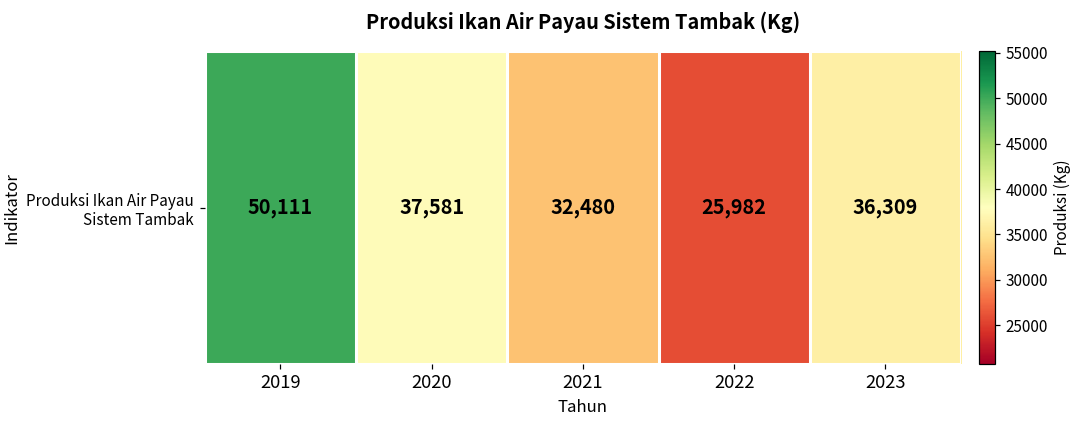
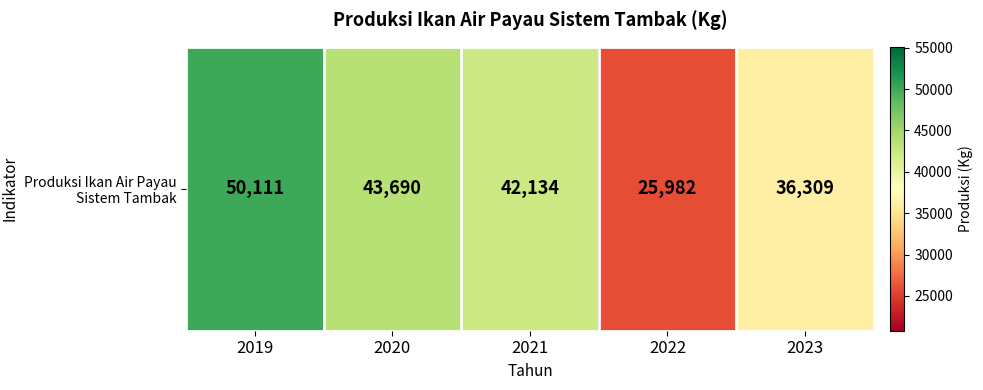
  {
    "Produksi Ikan Air Payau Sistem Tambak": {
      "2019": "50,111",
-     "2020": "37,581",
-     "2021": "32,480",
+     "2020": "43,690",
+     "2021": "42,134",
      "2022": "25,982",
      "2023": "36,309"
    }
  }
